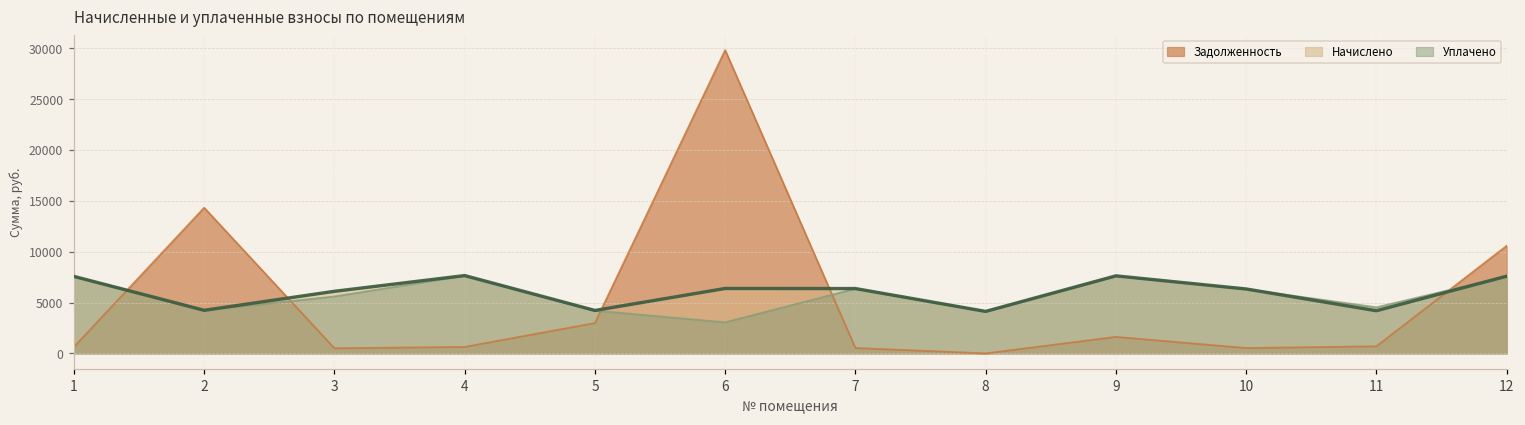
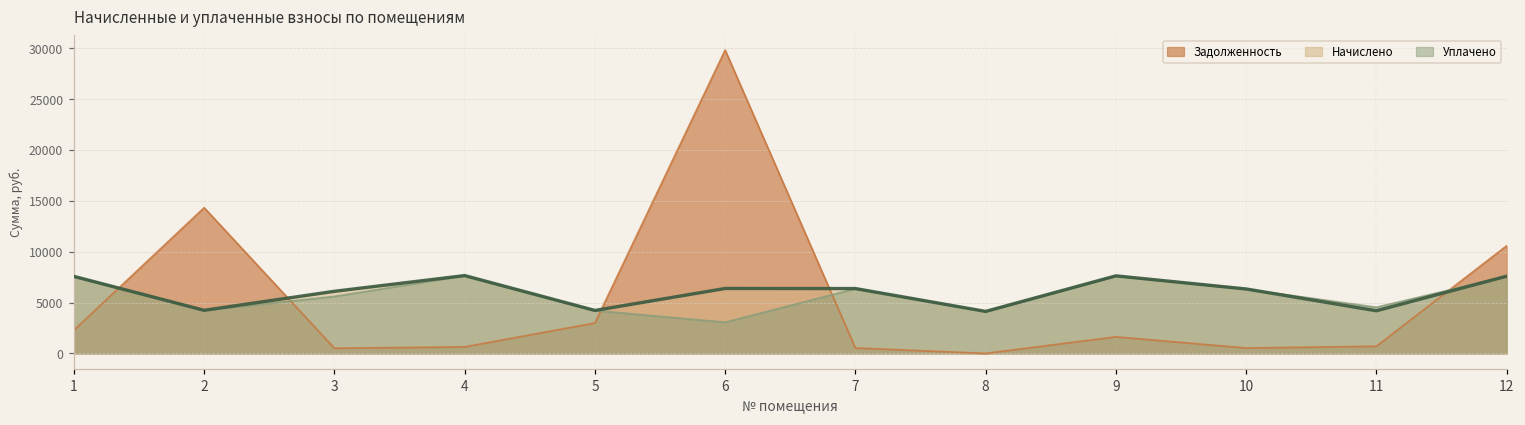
  {
    "Задолженность": {
-     "1": 1000,
+     "1": 2000,
      "2": 14000,
      "3": 1000,
      "4": 1000,
      "5": 3000,
      "6": 30000,
      "7": 1000,
      "8": 0,
      "9": 2000,
      "10": 1000,
      "11": 1000,
      "12": 11000
    }
  }
